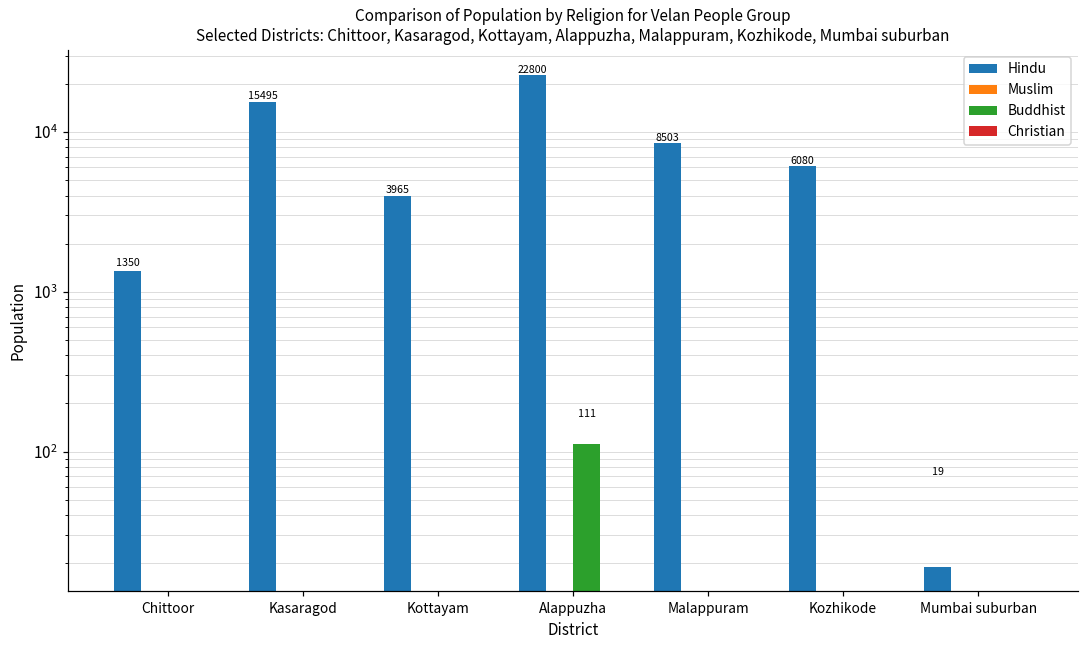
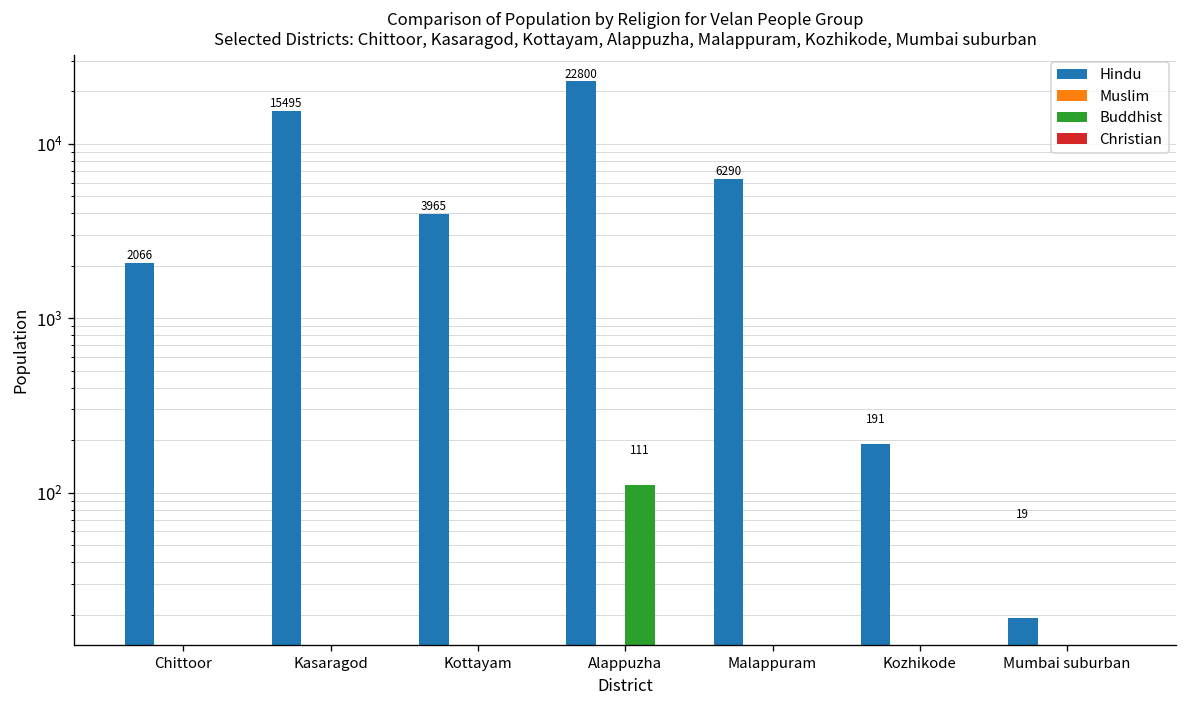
  {
    "Hindu": {
-     "Chittoor": 1350,
+     "Chittoor": 2066,
      "Kasaragod": 15495,
      "Kottayam": 3965,
      "Alappuzha": 22800,
-     "Malappuram": 8503,
-     "Kozhikode": 6080
+     "Malappuram": 6290,
+     "Kozhikode": 191
    },
    "Buddhist": {
      "Alappuzha": 111
    }
  }
